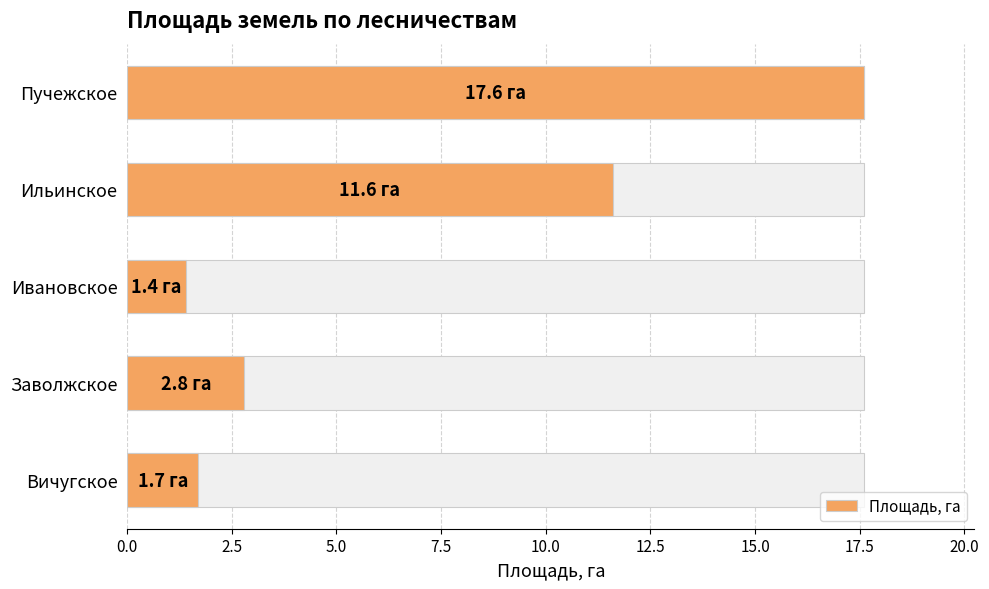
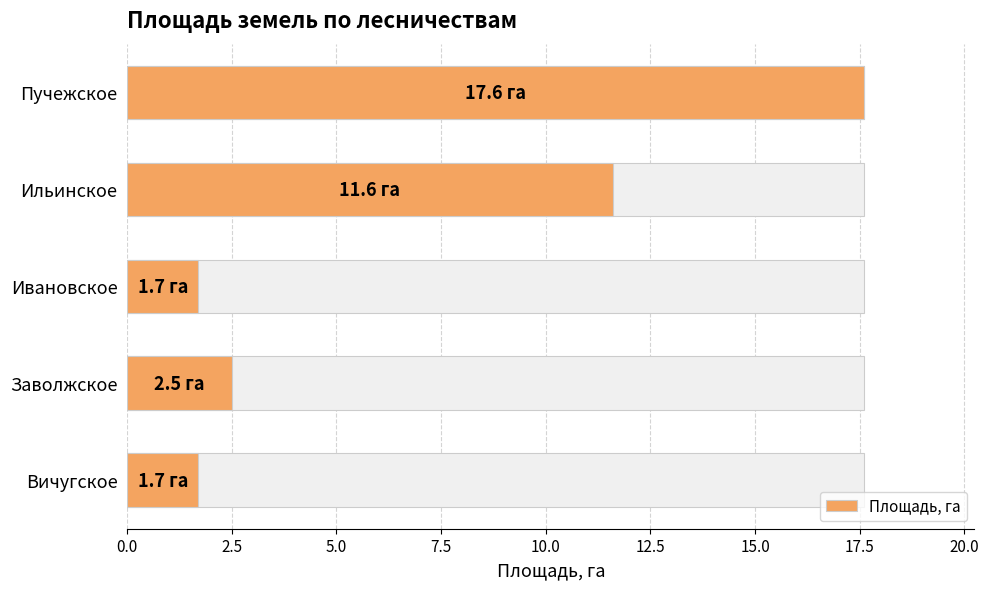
  {
    "Площадь, га": {
      "Пучежское": 17.6,
-     "Ивановское": 1.4,
-     "Заволжское": 2.8
+     "Ивановское": 1.7,
+     "Заволжское": 2.5
    }
  }
